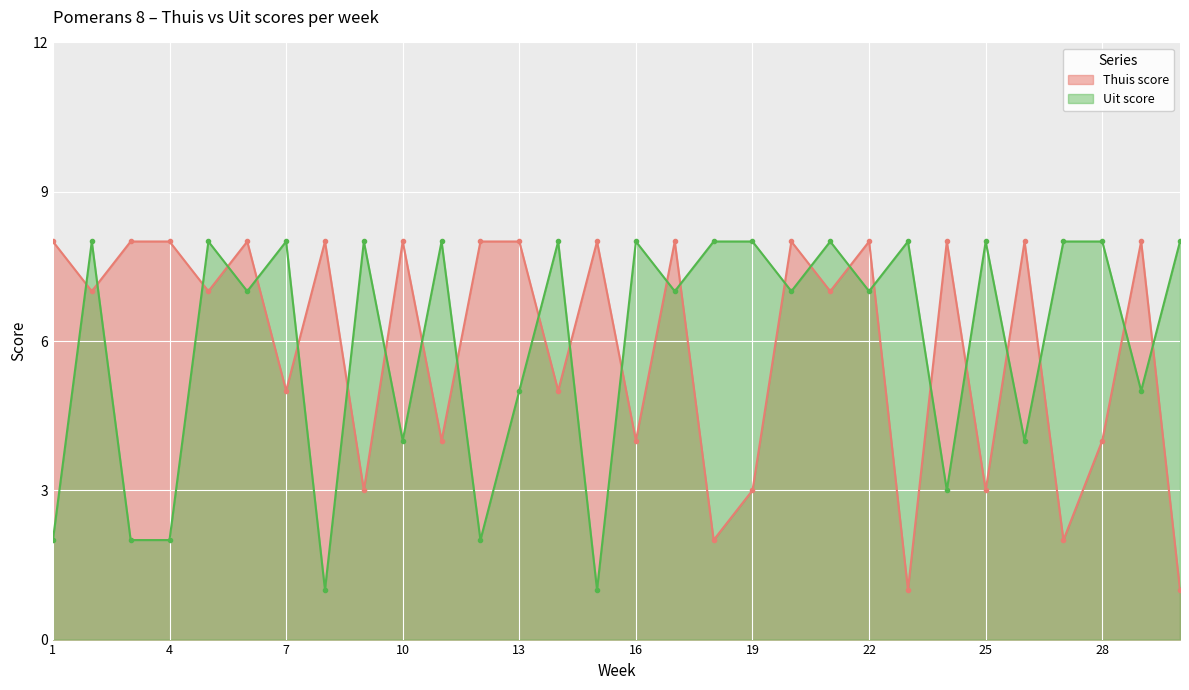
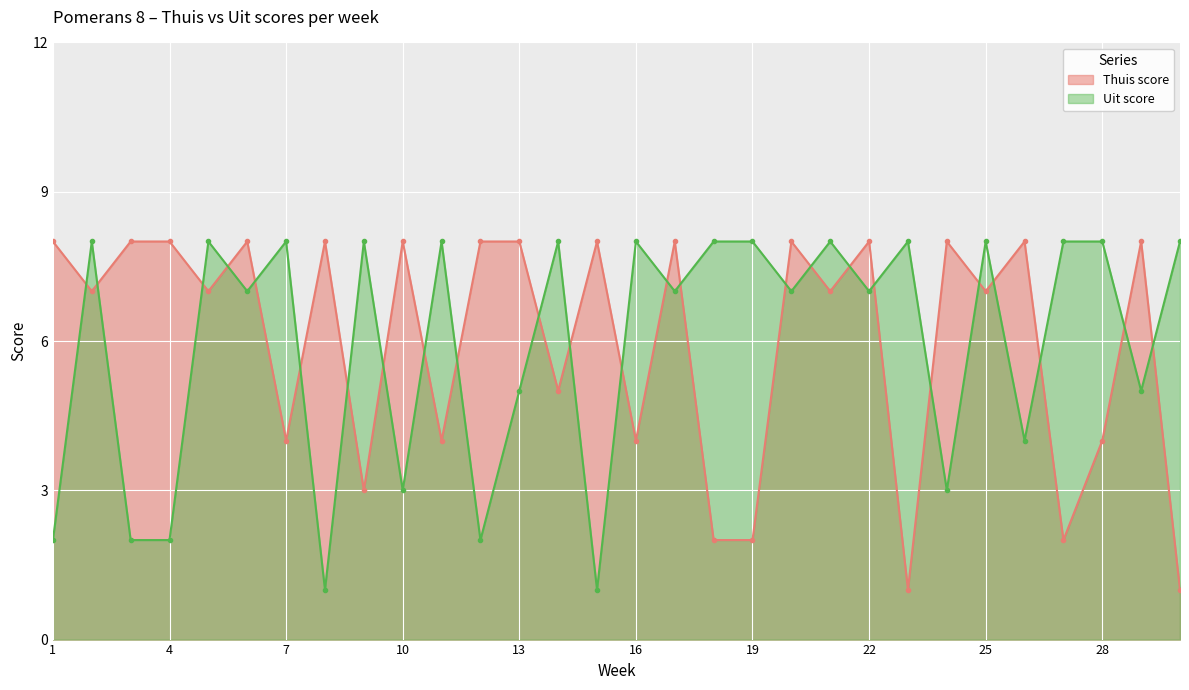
  {
    "Thuis score": {
      "1": 8,
      "4": 8,
-     "7": 5,
+     "7": 4,
      "10": 8,
      "13": 8,
      "16": 4,
-     "19": 3,
+     "19": 2,
      "22": 8,
-     "25": 3,
+     "25": 7,
      "28": 4
    },
    "Uit score": {
      "1": 2,
      "4": 2,
      "7": 8,
-     "10": 4,
+     "10": 3,
      "13": 5,
      "16": 8,
      "19": 8,
      "22": 7,
      "25": 8,
      "28": 8
    }
  }
